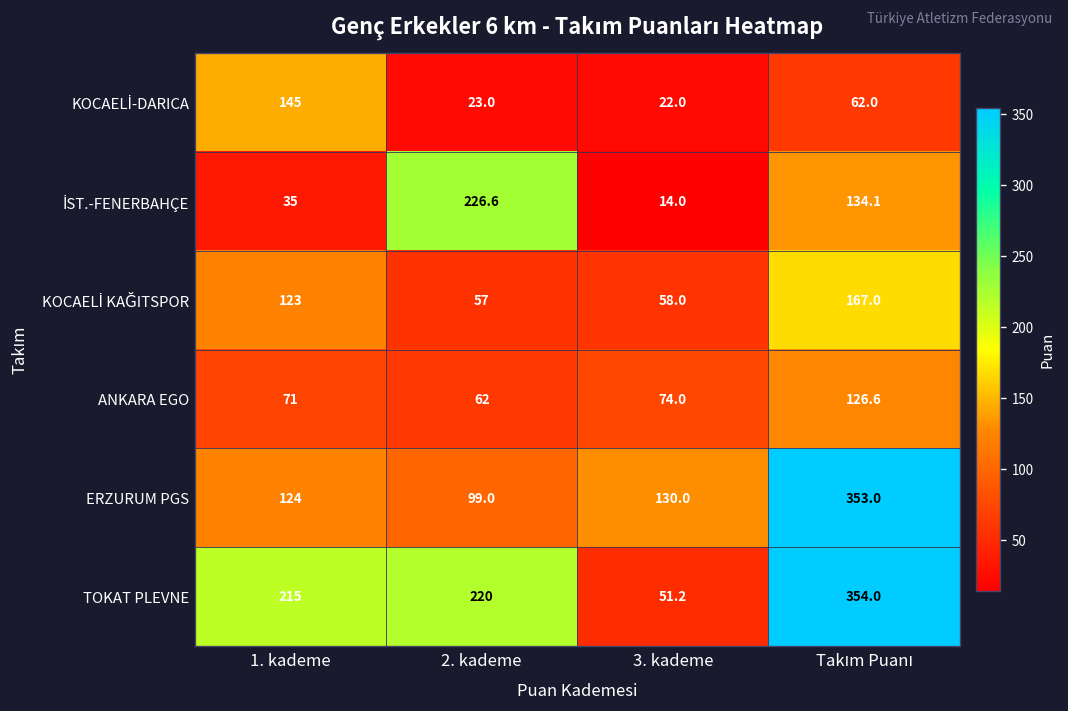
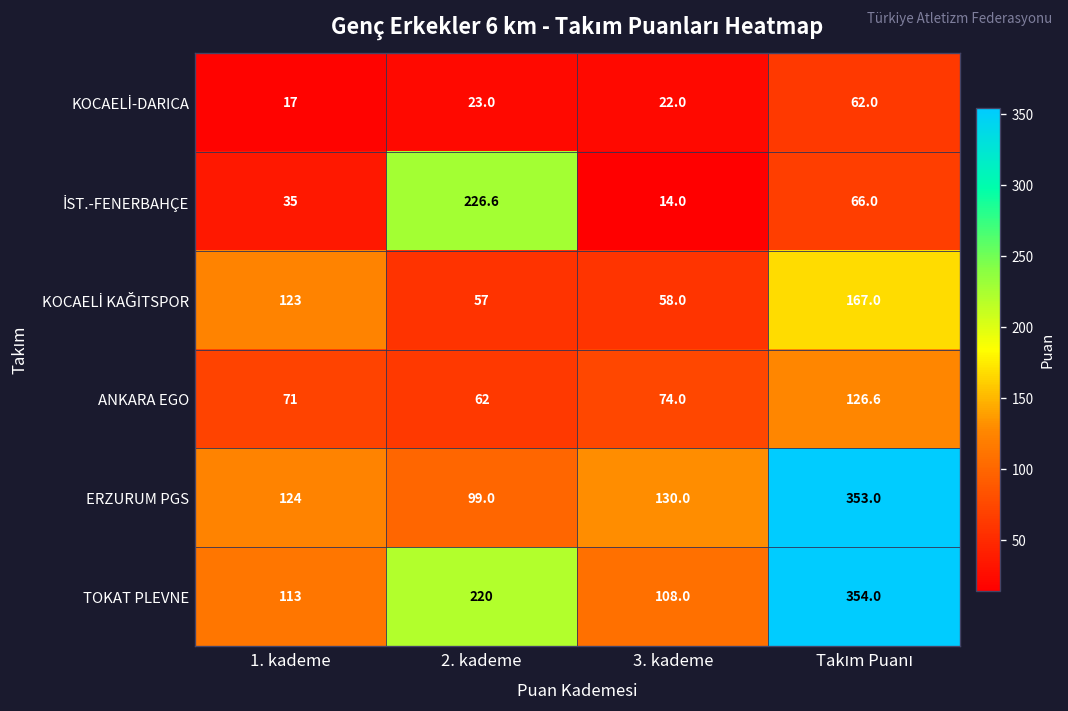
  {
    "KOCAELİ-DARICA": {
-     "1. kademe": 145,
+     "1. kademe": 17,
      "2. kademe": 23.0,
      "3. kademe": 22.0,
      "Takım Puanı": 62.0
    },
    "İST.-FENERBAHÇE": {
      "1. kademe": 35,
      "2. kademe": 226.6,
      "3. kademe": 14.0,
-     "Takım Puanı": 134.1
+     "Takım Puanı": 66.0
    },
    "KOCAELİ KAĞITSPOR": {
      "1. kademe": 123,
      "2. kademe": 57,
      "3. kademe": 58.0,
      "Takım Puanı": 167.0
    },
    "ANKARA EGO": {
      "1. kademe": 71,
      "2. kademe": 62,
      "3. kademe": 74.0,
      "Takım Puanı": 126.6
    },
    "ERZURUM PGS": {
      "1. kademe": 124,
      "2. kademe": 99.0,
      "3. kademe": 130.0,
      "Takım Puanı": 353.0
    },
    "TOKAT PLEVNE": {
-     "1. kademe": 215,
+     "1. kademe": 113,
      "2. kademe": 220,
-     "3. kademe": 51.2,
+     "3. kademe": 108.0,
      "Takım Puanı": 354.0
    }
  }
